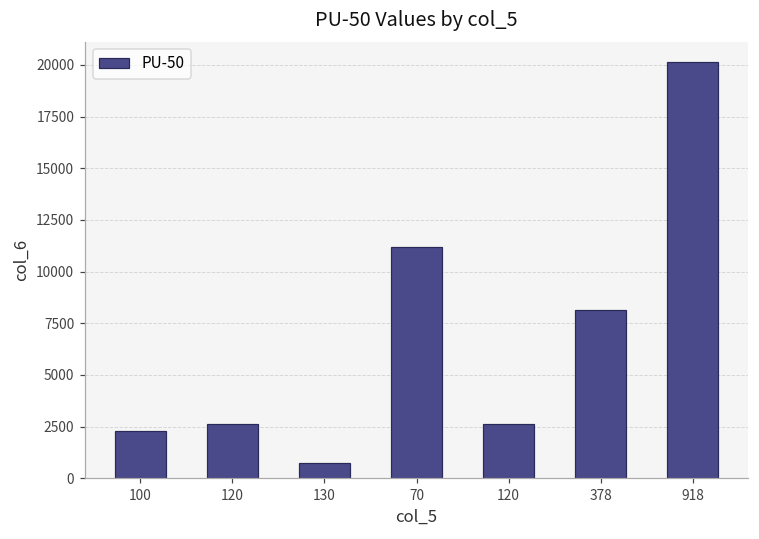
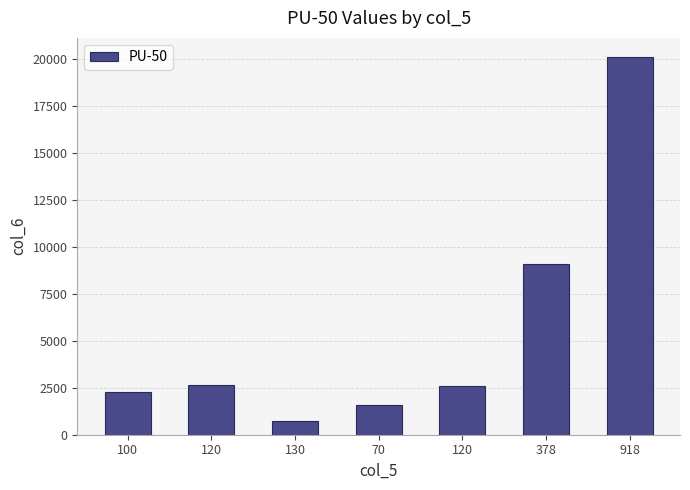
  {
    "100": 2300,
    "130": 800,
-   "70": 11200,
-   "378": 8100,
+   "70": 1600,
+   "378": 9100,
    "918": 20100
  }
